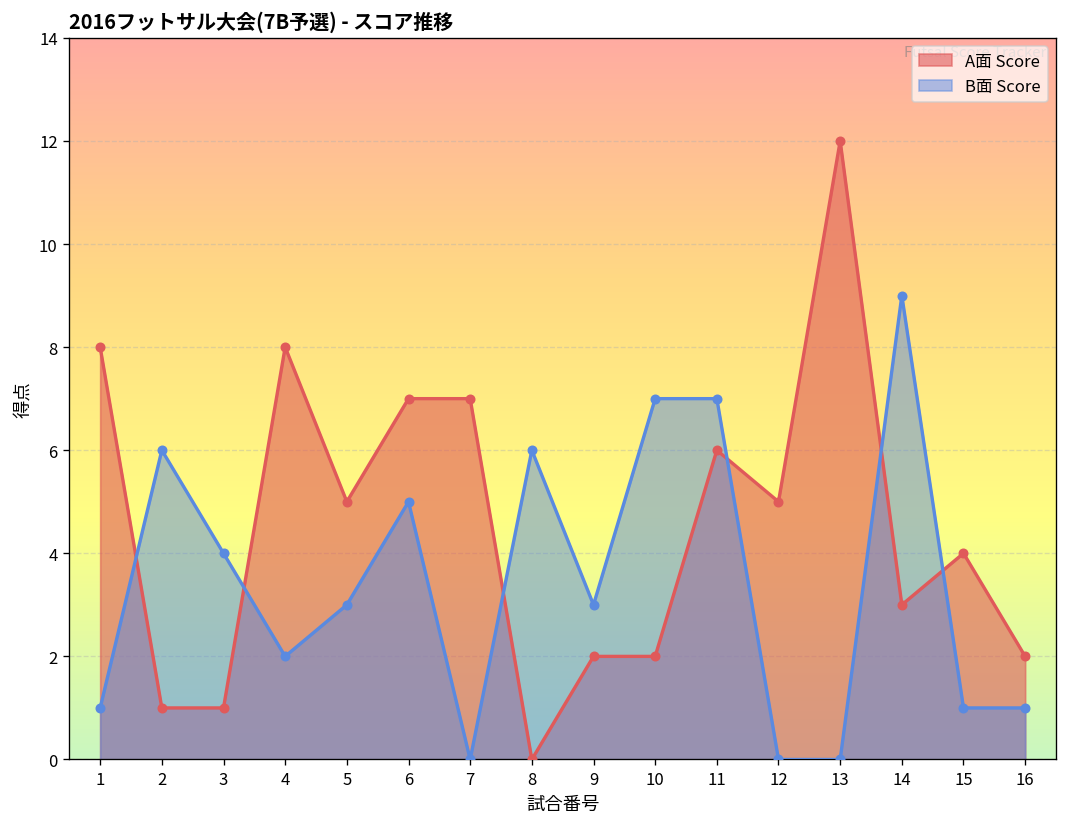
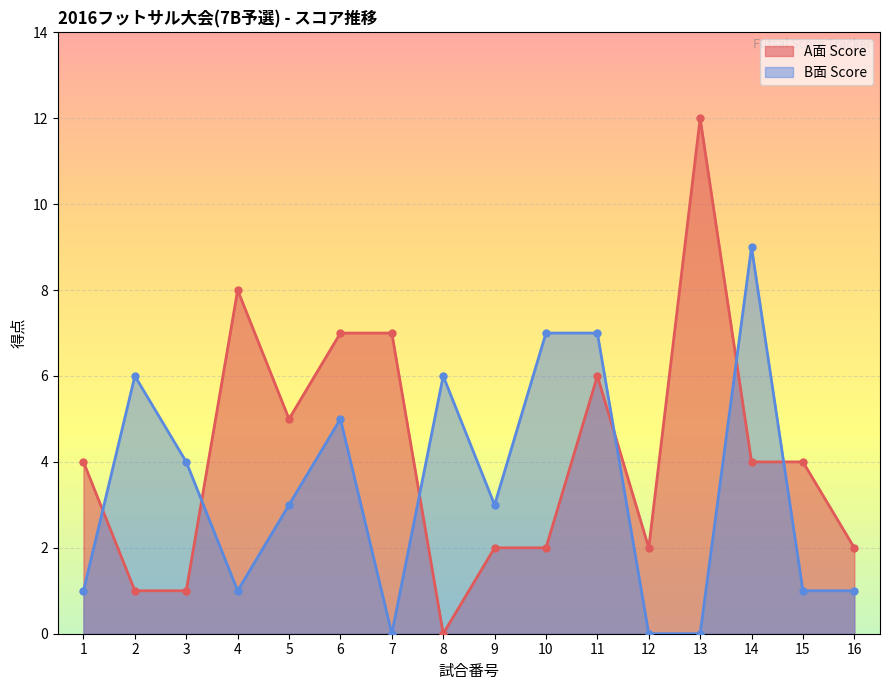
  {
    "A面 Score": {
-     "1": 8,
+     "1": 4,
      "2": 1,
      "3": 1,
      "4": 8,
      "5": 5,
      "6": 7,
      "7": 7,
      "8": 0,
      "9": 2,
      "10": 2,
      "11": 6,
-     "12": 5,
+     "12": 2,
      "13": 12,
-     "14": 3,
+     "14": 4,
      "15": 4,
      "16": 2
    },
    "B面 Score": {
      "1": 1,
      "2": 6,
      "3": 4,
-     "4": 2,
+     "4": 1,
      "5": 3,
      "6": 5,
      "7": 0,
      "8": 6,
      "9": 3,
      "10": 7,
      "11": 7,
      "12": 0,
      "13": 0,
      "14": 9,
      "15": 1,
      "16": 1
    }
  }
